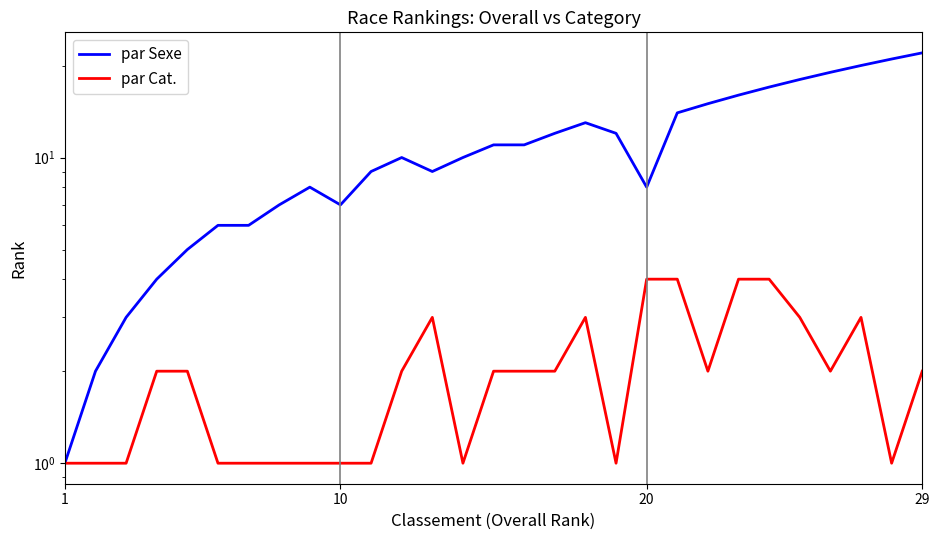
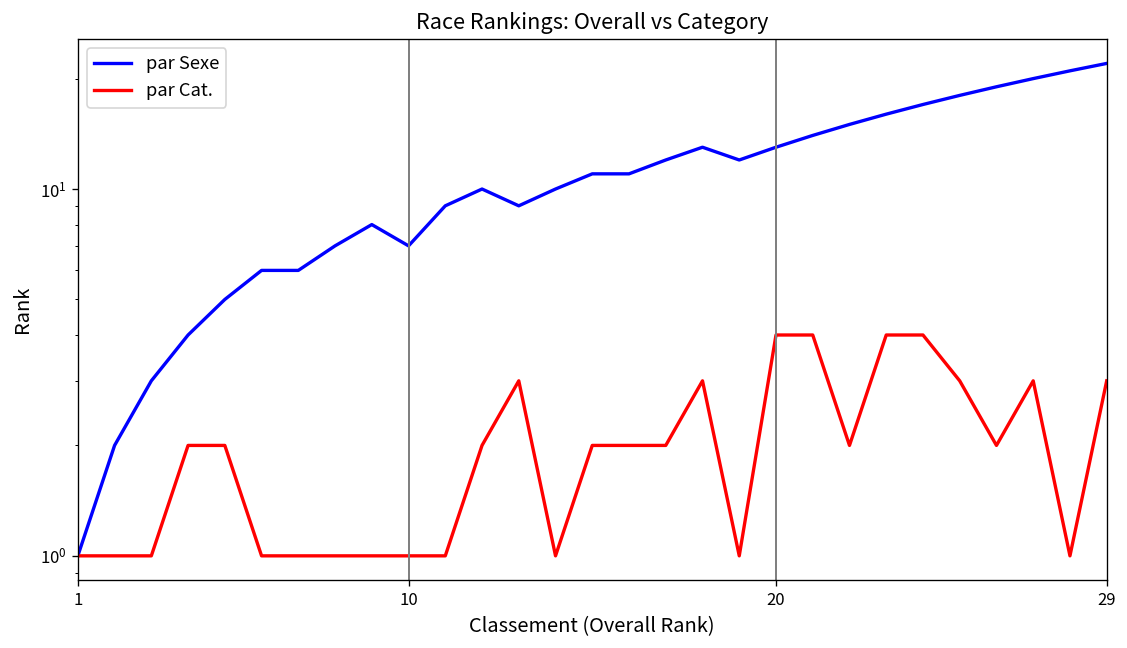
  {
    "par Sexe": {
      "10": 7,
-     "20": 8,
+     "20": 13,
      "29": 22
    },
    "par Cat.": {
      "10": 1,
      "20": 4,
-     "29": 2
+     "29": 3
    }
  }
